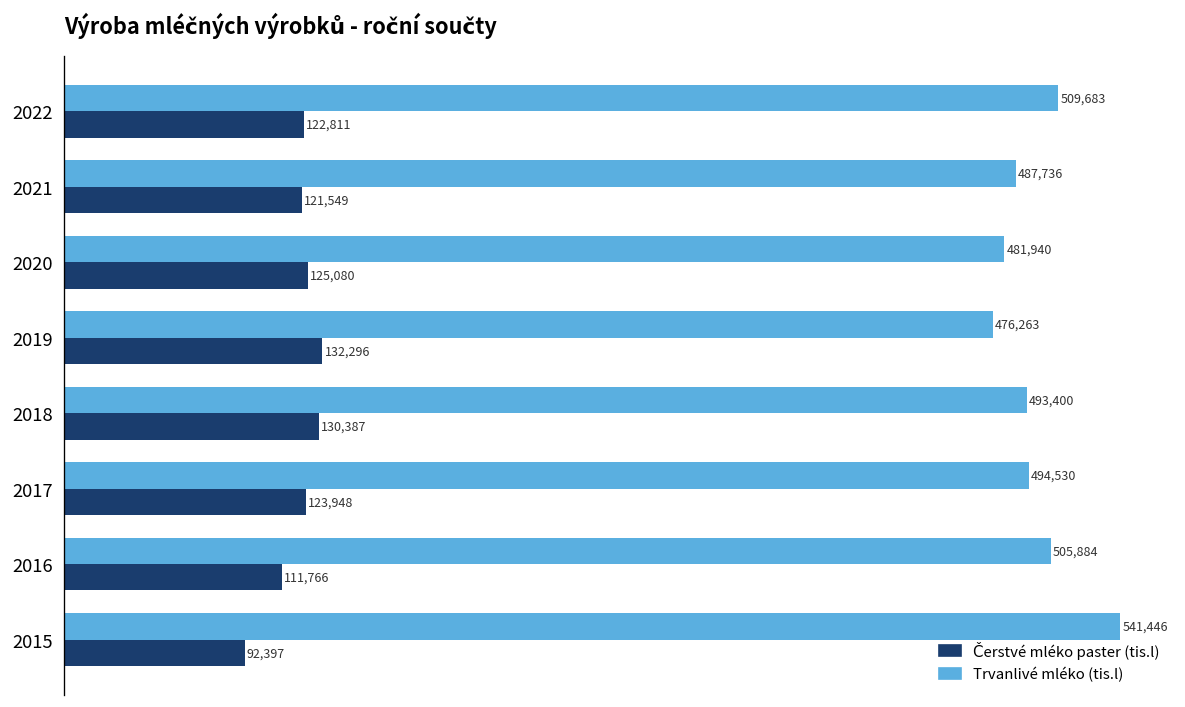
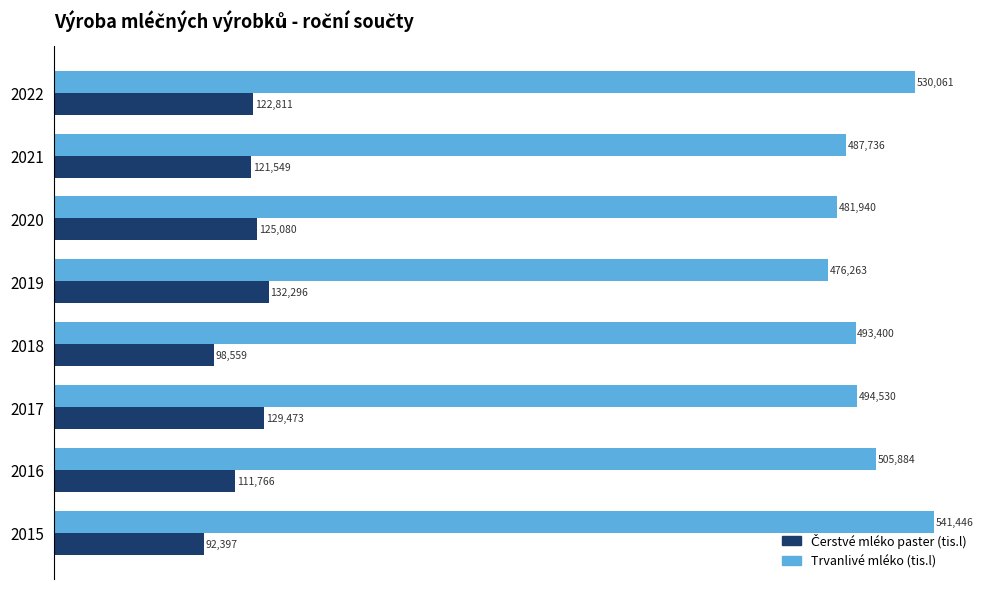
  {
    "Čerstvé mléko paster (tis.l)": {
      "2022": "122,811",
      "2021": "121,549",
      "2020": "125,080",
      "2019": "132,296",
-     "2018": "130,387",
-     "2017": "123,948",
+     "2018": "98,559",
+     "2017": "129,473",
      "2016": "111,766",
      "2015": "92,397"
    },
    "Trvanlivé mléko (tis.l)": {
-     "2022": "509,683",
+     "2022": "530,061",
      "2021": "487,736",
      "2020": "481,940",
      "2019": "476,263",
      "2018": "493,400",
      "2017": "494,530",
      "2016": "505,884",
      "2015": "541,446"
    }
  }
